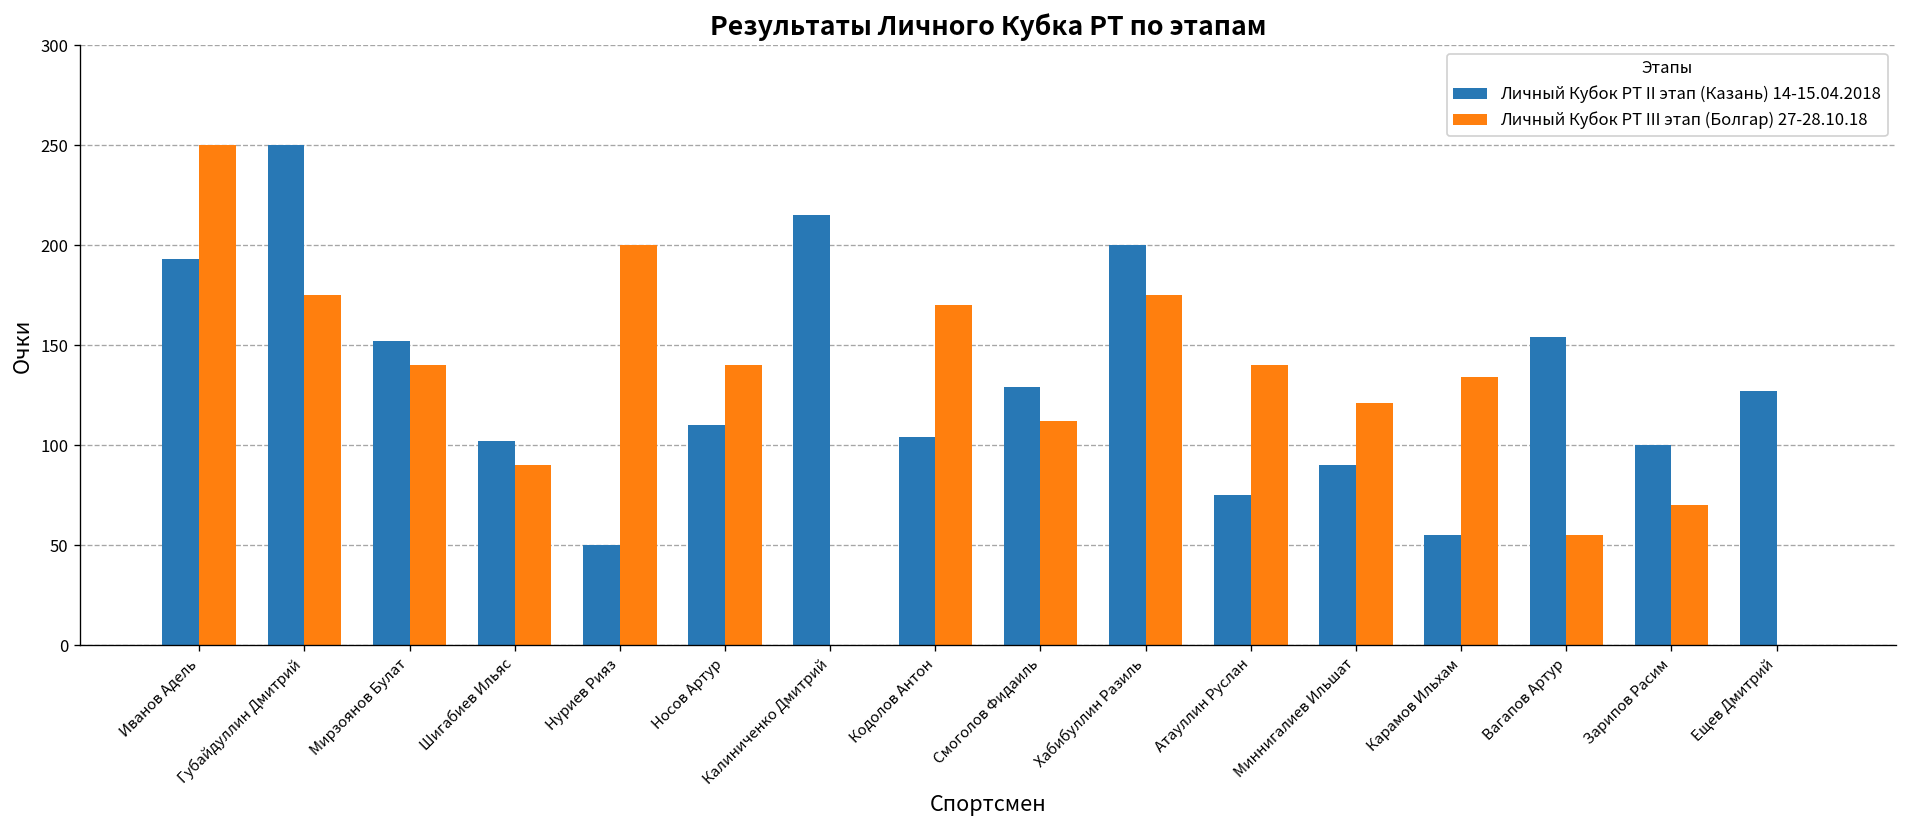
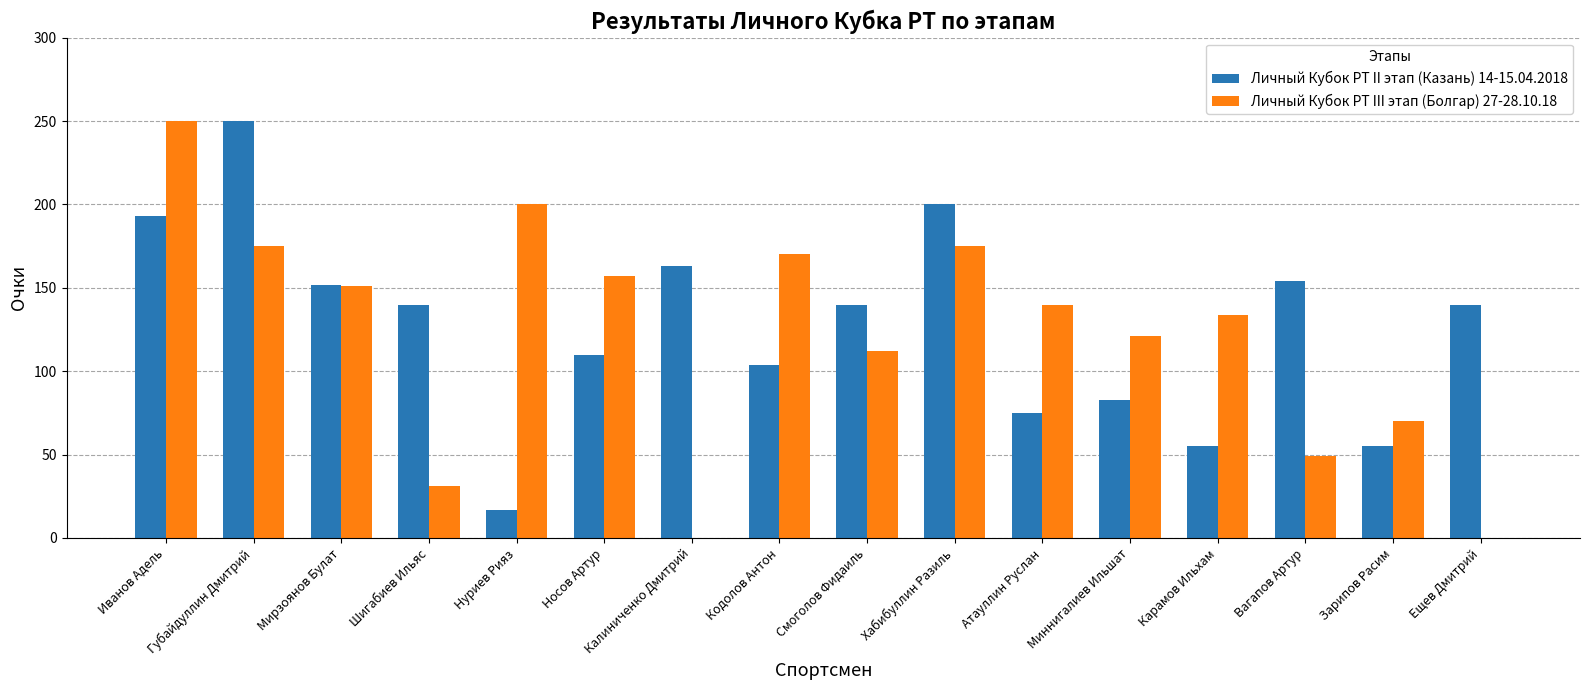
  {
    "Личный Кубок РТ II этап (Казань) 14-15.04.2018": {
      "Иванов Адель": 193,
      "Губайдуллин Дмитрий": 250,
      "Мирзоянов Булат": 152,
-     "Шигабиев Ильяс": 102,
-     "Нуриев Рияз": 50,
+     "Шигабиев Ильяс": 140,
+     "Нуриев Рияз": 17,
      "Носов Артур": 110,
-     "Калиниченко Дмитрий": 215,
+     "Калиниченко Дмитрий": 163,
      "Кодолов Антон": 104,
-     "Смоголов Фидаиль": 129,
+     "Смоголов Фидаиль": 140,
      "Хабибуллин Разиль": 200,
      "Атауллин Руслан": 75,
-     "Миннигалиев Ильшат": 90,
+     "Миннигалиев Ильшат": 83,
      "Карамов Ильхам": 55,
      "Вагапов Артур": 154,
-     "Зарипов Расим": 100,
-     "Ещев Дмитрий": 127
+     "Зарипов Расим": 55,
+     "Ещев Дмитрий": 140
    },
    "Личный Кубок РТ III этап (Болгар) 27-28.10.18": {
      "Иванов Адель": 250,
      "Губайдуллин Дмитрий": 175,
-     "Мирзоянов Булат": 140,
-     "Шигабиев Ильяс": 90,
+     "Мирзоянов Булат": 151,
+     "Шигабиев Ильяс": 31,
      "Нуриев Рияз": 200,
-     "Носов Артур": 140,
+     "Носов Артур": 157,
      "Калиниченко Дмитрий": 0,
      "Кодолов Антон": 170,
      "Смоголов Фидаиль": 112,
      "Хабибуллин Разиль": 175,
      "Атауллин Руслан": 140,
      "Миннигалиев Ильшат": 121,
      "Карамов Ильхам": 134,
-     "Вагапов Артур": 55,
+     "Вагапов Артур": 49,
      "Зарипов Расим": 70,
      "Ещев Дмитрий": 0
    }
  }
